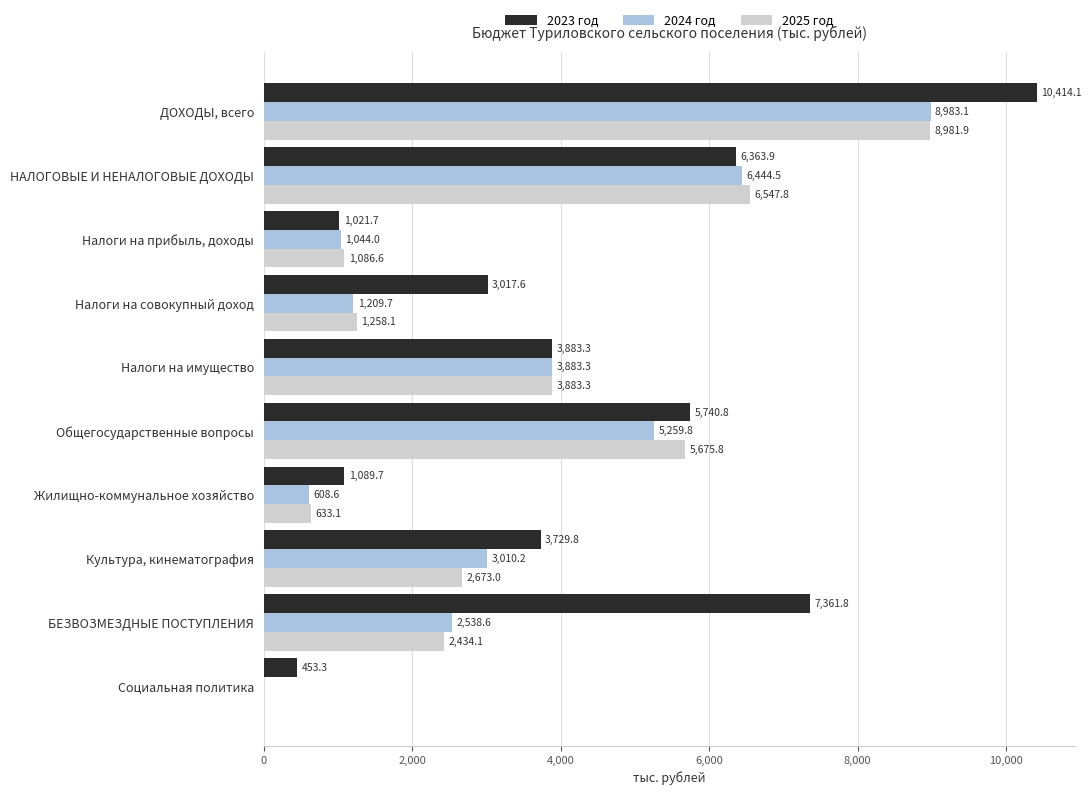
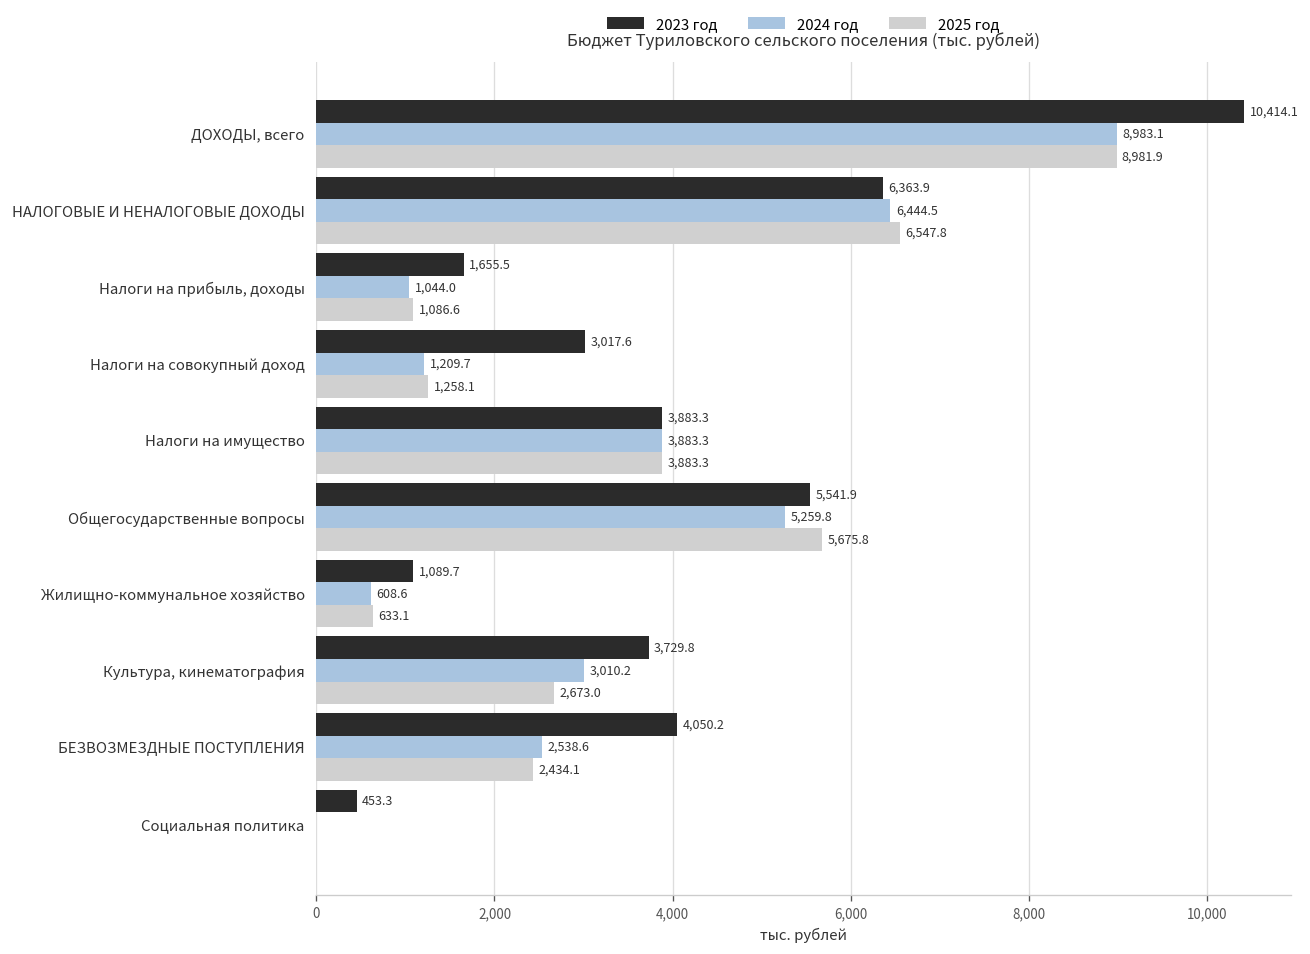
  {
    "2023 год": {
      "ДОХОДЫ, всего": "10,414.1",
      "НАЛОГОВЫЕ И НЕНАЛОГОВЫЕ ДОХОДЫ": "6,363.9",
-     "Налоги на прибыль, доходы": "1,021.7",
+     "Налоги на прибыль, доходы": "1,655.5",
      "Налоги на совокупный доход": "3,017.6",
      "Налоги на имущество": "3,883.3",
-     "Общегосударственные вопросы": "5,740.8",
+     "Общегосударственные вопросы": "5,541.9",
      "Жилищно-коммунальное хозяйство": "1,089.7",
      "Культура, кинематография": "3,729.8",
-     "БЕЗВОЗМЕЗДНЫЕ ПОСТУПЛЕНИЯ": "7,361.8",
+     "БЕЗВОЗМЕЗДНЫЕ ПОСТУПЛЕНИЯ": "4,050.2",
      "Социальная политика": "453.3"
    }
  }
